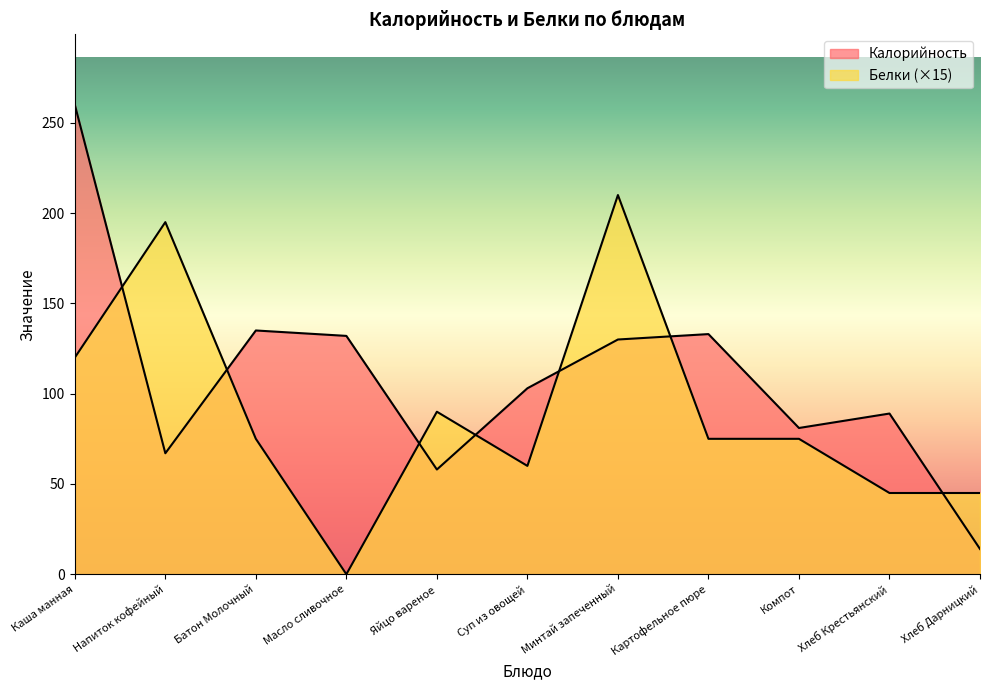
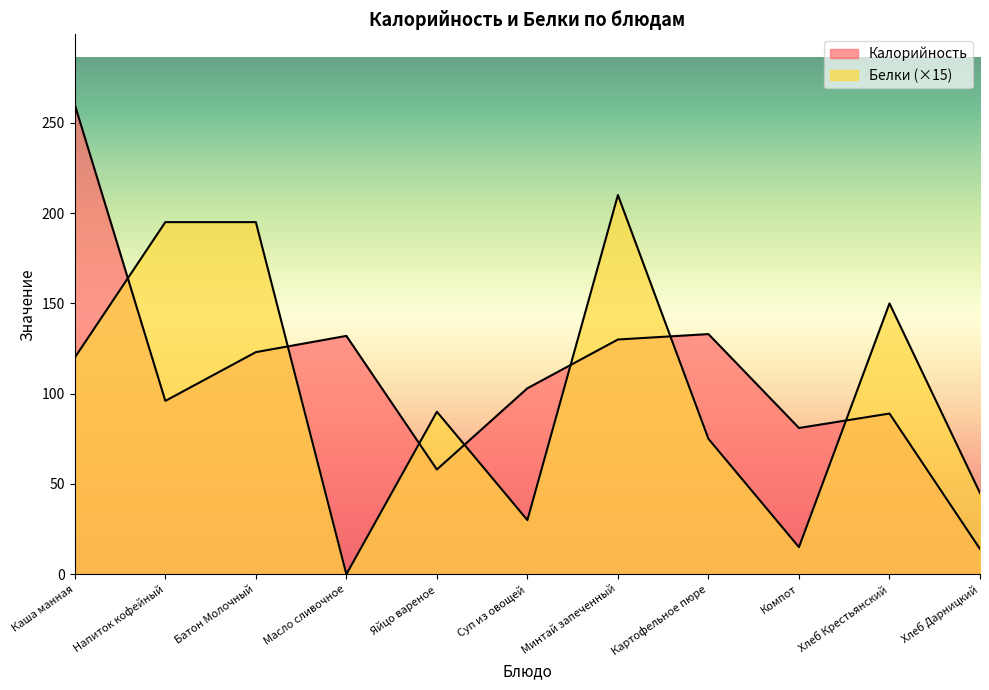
  {
    "Калорийность": {
      "Каша манная": 260,
-     "Напиток кофейный": 67,
-     "Батон Молочный": 135,
+     "Напиток кофейный": 96,
+     "Батон Молочный": 123,
      "Масло сливочное": 132,
      "Яйцо вареное": 58,
      "Суп из овощей": 103,
      "Минтай запеченный": 130,
      "Картофельное пюре": 133,
      "Компот": 81,
      "Хлеб Крестьянский": 89,
      "Хлеб Дарницкий": 14
    },
    "Белки (×15)": {
      "Каша манная": 120,
      "Напиток кофейный": 195,
-     "Батон Молочный": 75,
+     "Батон Молочный": 195,
      "Масло сливочное": 0,
      "Яйцо вареное": 90,
-     "Суп из овощей": 60,
+     "Суп из овощей": 30,
      "Минтай запеченный": 210,
      "Картофельное пюре": 75,
-     "Компот": 75,
-     "Хлеб Крестьянский": 45,
+     "Компот": 15,
+     "Хлеб Крестьянский": 150,
      "Хлеб Дарницкий": 45
    }
  }
